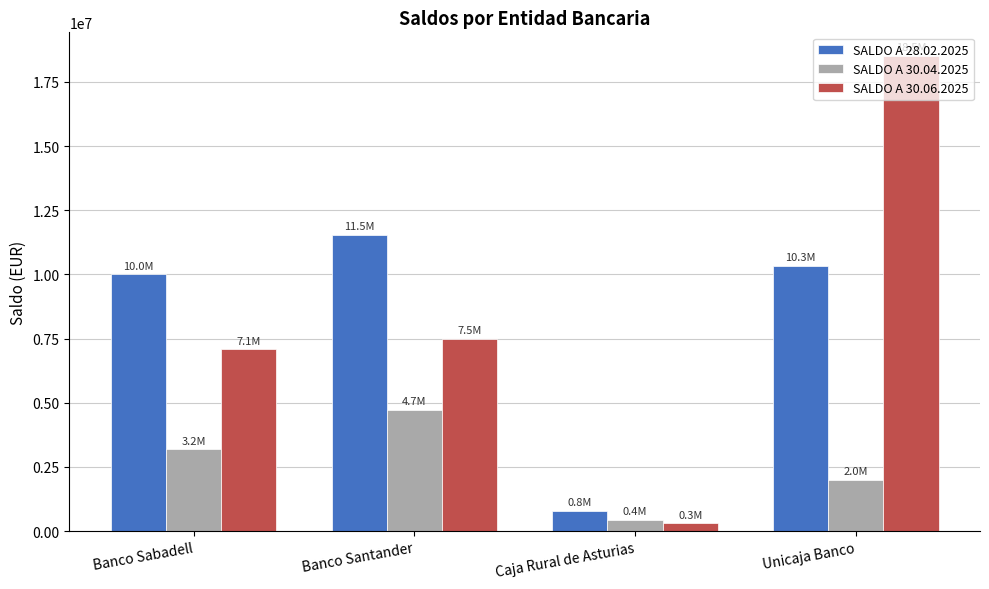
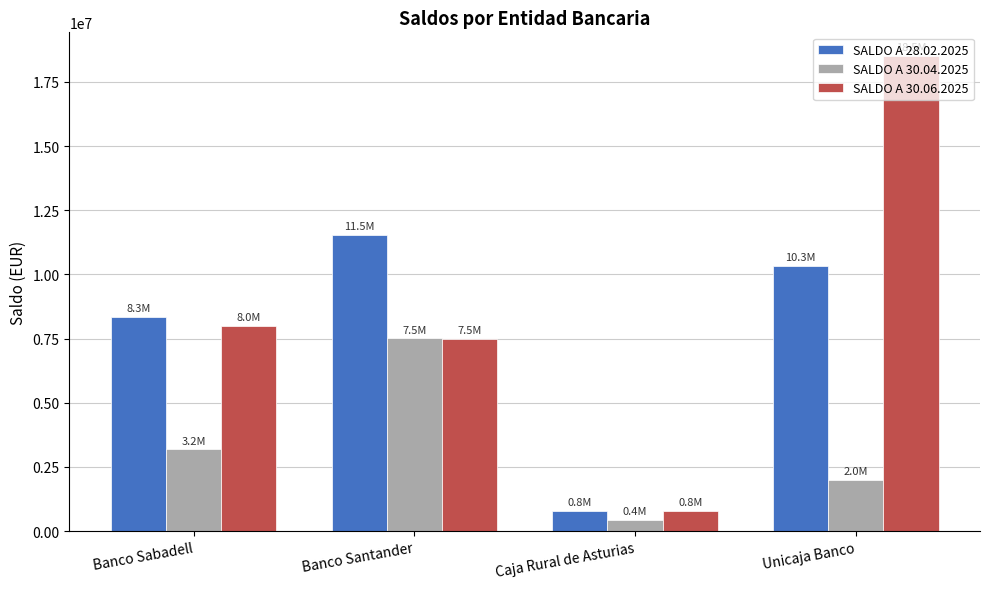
  {
    "SALDO A 28.02.2025": {
-     "Banco Sabadell": "10.0M",
+     "Banco Sabadell": "8.3M",
      "Banco Santander": "11.5M",
      "Caja Rural de Asturias": "0.8M",
      "Unicaja Banco": "10.3M"
    },
    "SALDO A 30.04.2025": {
      "Banco Sabadell": "3.2M",
-     "Banco Santander": "4.7M",
+     "Banco Santander": "7.5M",
      "Caja Rural de Asturias": "0.4M",
      "Unicaja Banco": "2.0M"
    },
    "SALDO A 30.06.2025": {
-     "Banco Sabadell": "7.1M",
+     "Banco Sabadell": "8.0M",
      "Banco Santander": "7.5M",
-     "Caja Rural de Asturias": "0.3M"
+     "Caja Rural de Asturias": "0.8M"
    }
  }
